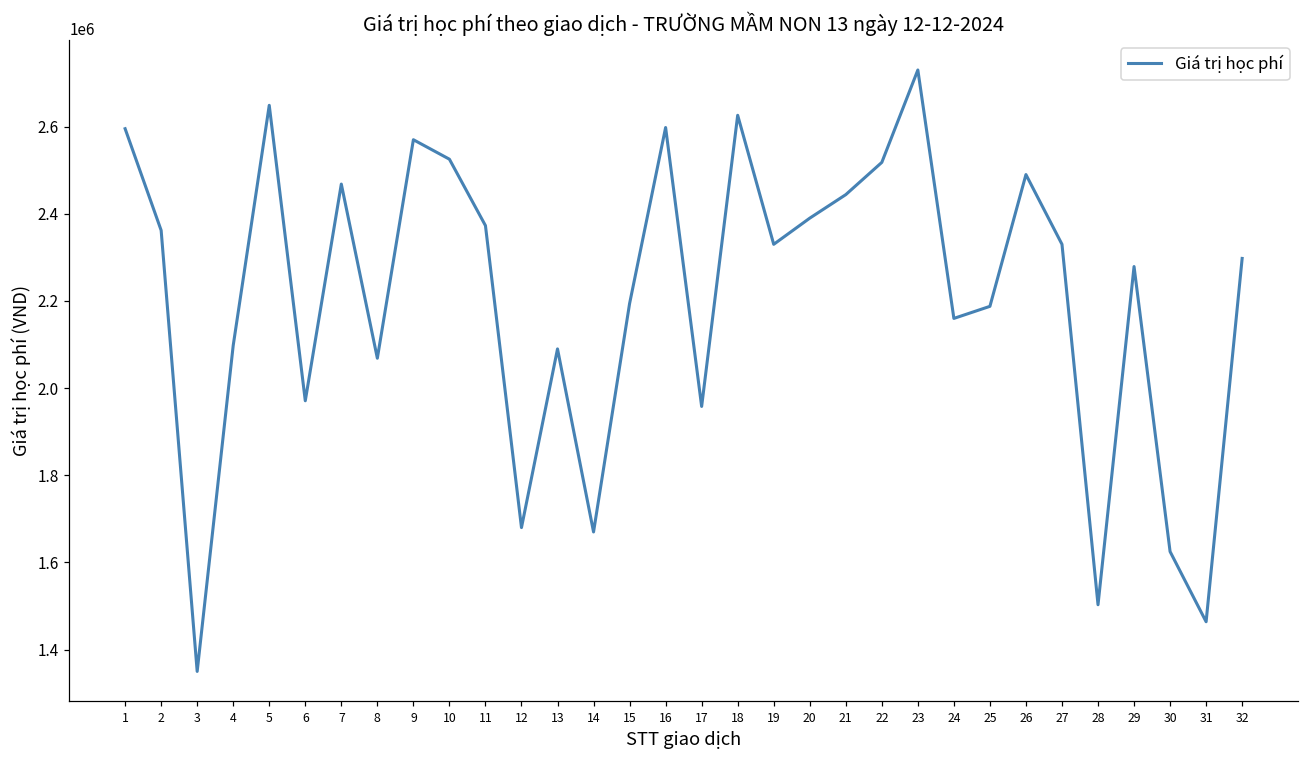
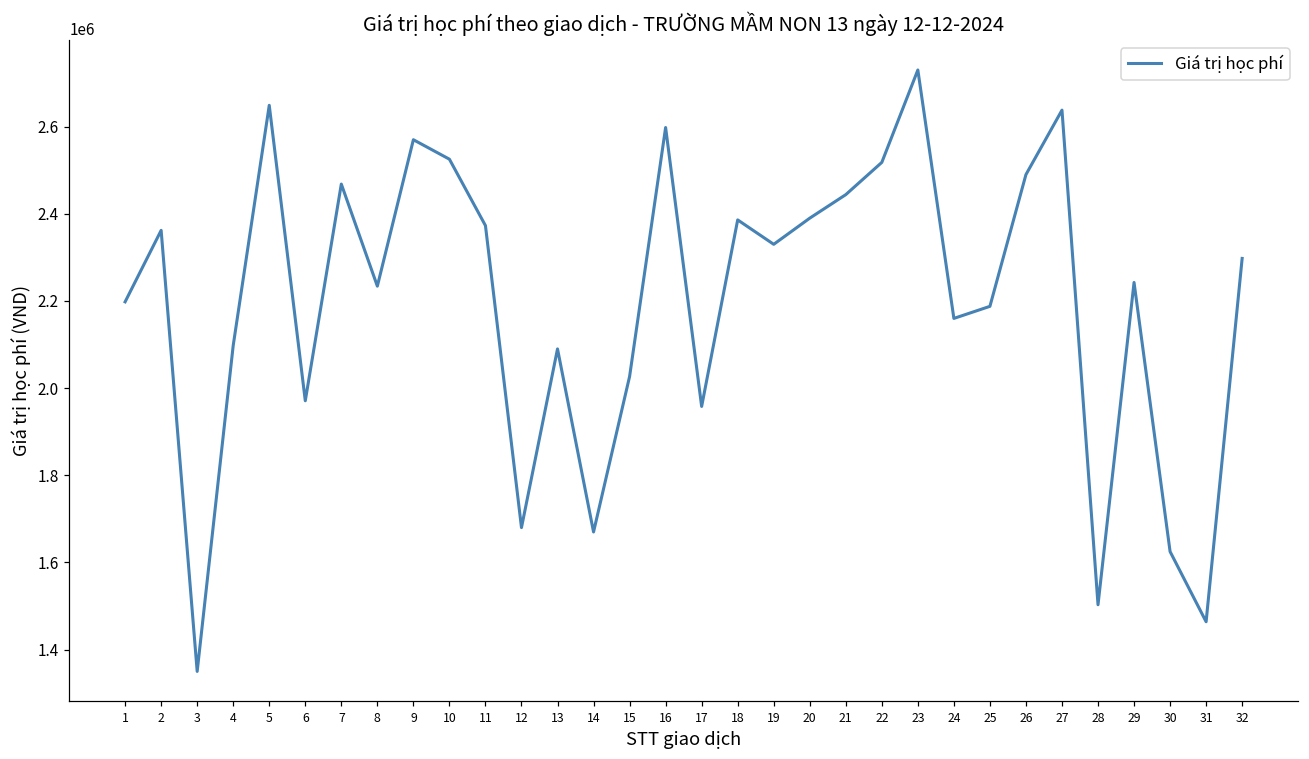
  {
-   "1": 2600000,
+   "1": 2200000,
    "2": 2360000,
    "3": 1350000,
    "4": 2100000,
    "5": 2650000,
    "6": 1970000,
    "7": 2470000,
-   "8": 2070000,
+   "8": 2230000,
    "9": 2570000,
    "10": 2530000,
    "11": 2370000,
    "12": 1680000,
    "13": 2090000,
    "14": 1670000,
-   "15": 2190000,
+   "15": 2030000,
    "16": 2600000,
    "17": 1960000,
-   "18": 2630000,
+   "18": 2390000,
    "19": 2330000,
    "20": 2390000,
    "21": 2440000,
    "22": 2520000,
    "23": 2730000,
    "24": 2160000,
    "25": 2190000,
    "26": 2490000,
-   "27": 2330000,
+   "27": 2640000,
    "28": 1500000,
-   "29": 2280000,
+   "29": 2240000,
    "30": 1630000,
    "31": 1460000,
    "32": 2300000
  }
